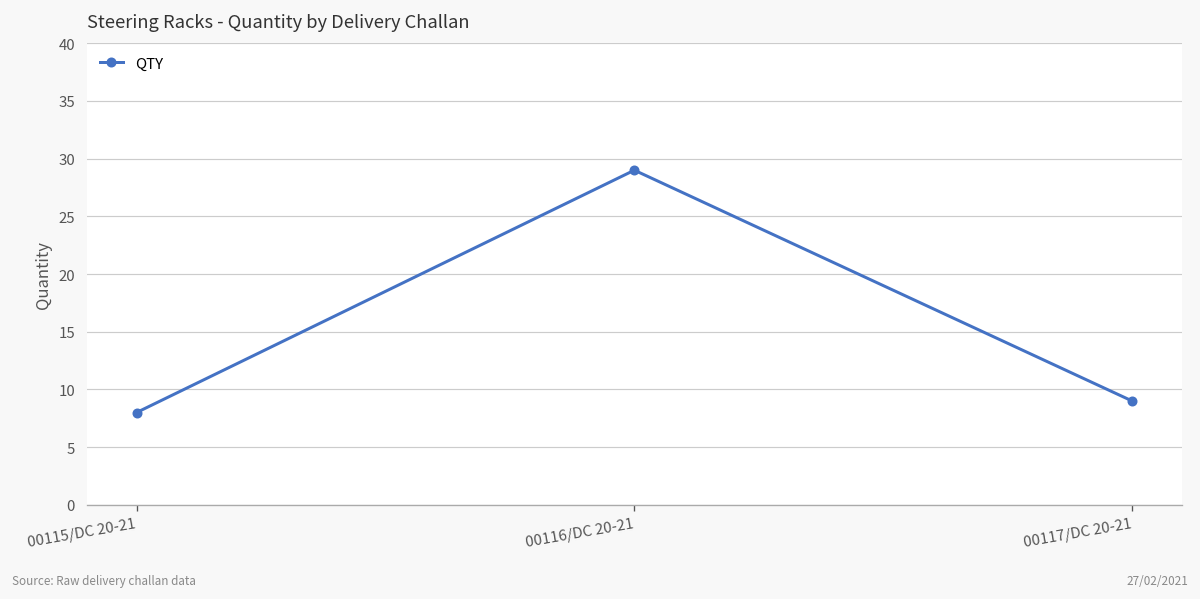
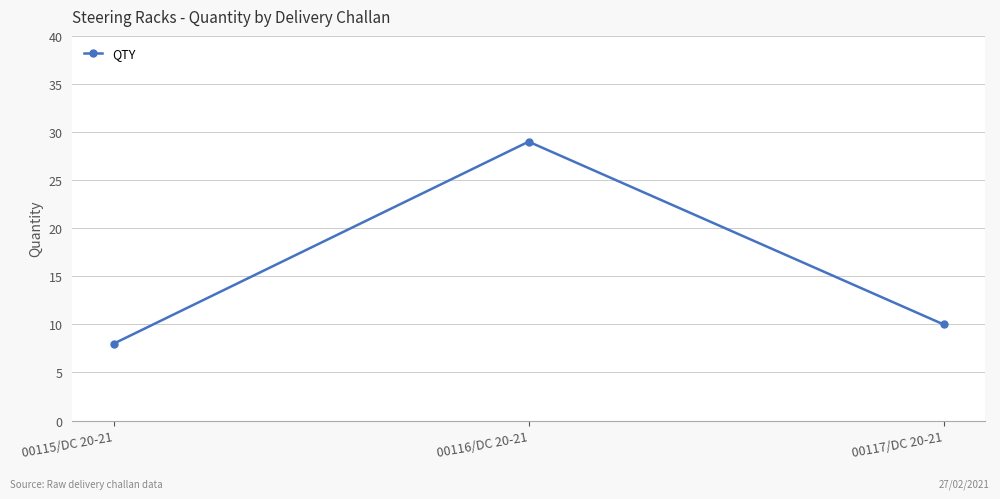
  {
    "00115/DC 20-21": 8,
    "00116/DC 20-21": 29,
-   "00117/DC 20-21": 9
+   "00117/DC 20-21": 10
  }
